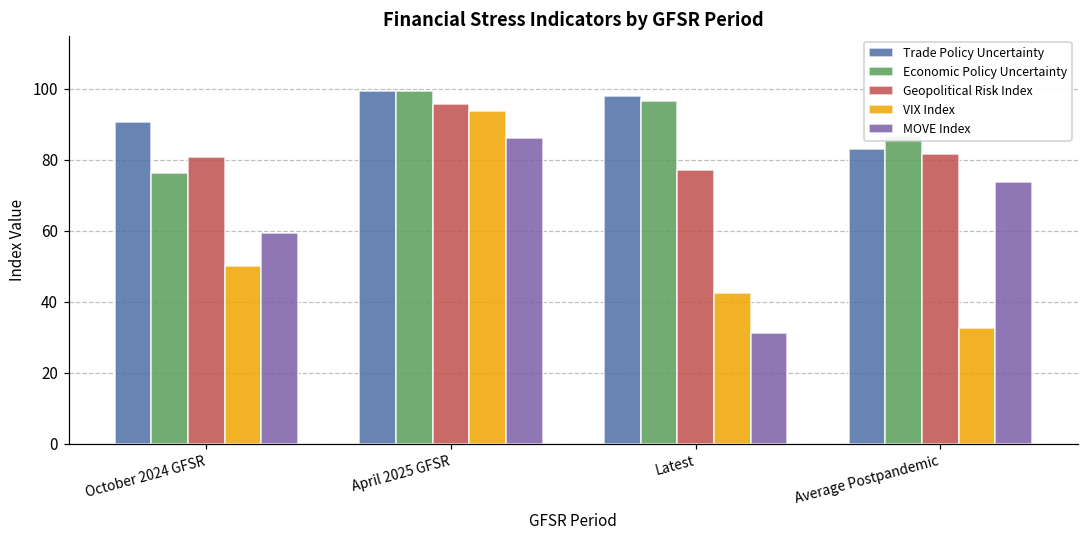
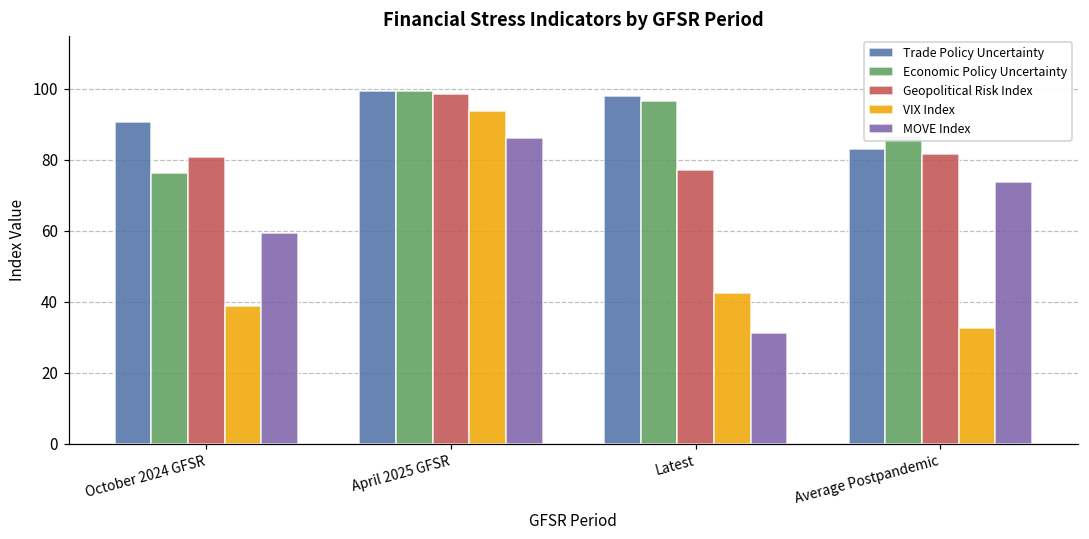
  {
    "Economic Policy Uncertainty": {
      "October 2024 GFSR": 76,
      "April 2025 GFSR": 99,
      "Latest": 97,
      "Average Postpandemic": 87
    },
    "Geopolitical Risk Index": {
      "October 2024 GFSR": 81,
-     "April 2025 GFSR": 96,
+     "April 2025 GFSR": 99,
      "Latest": 77,
      "Average Postpandemic": 82
    },
    "VIX Index": {
-     "October 2024 GFSR": 50,
+     "October 2024 GFSR": 39,
      "April 2025 GFSR": 94,
      "Latest": 43,
      "Average Postpandemic": 33
    }
  }
